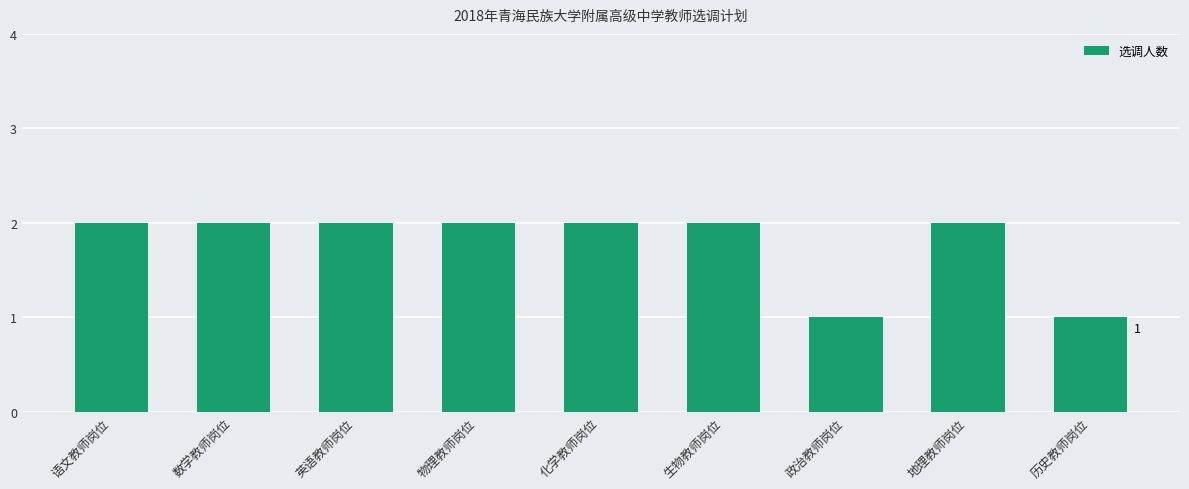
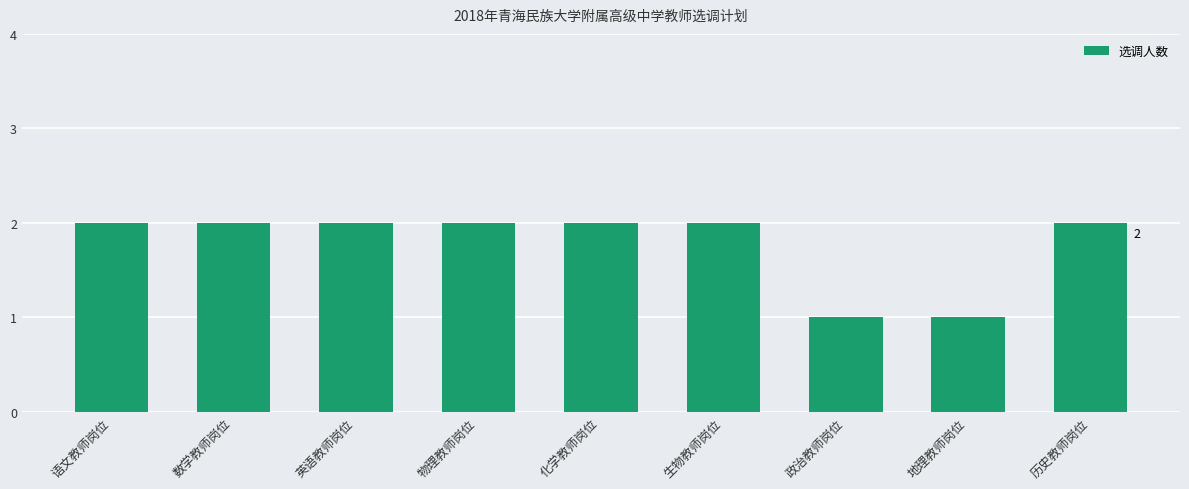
  {
-   "地理教师岗位": 2,
-   "历史教师岗位": 1
+   "地理教师岗位": 1,
+   "历史教师岗位": 2
  }
